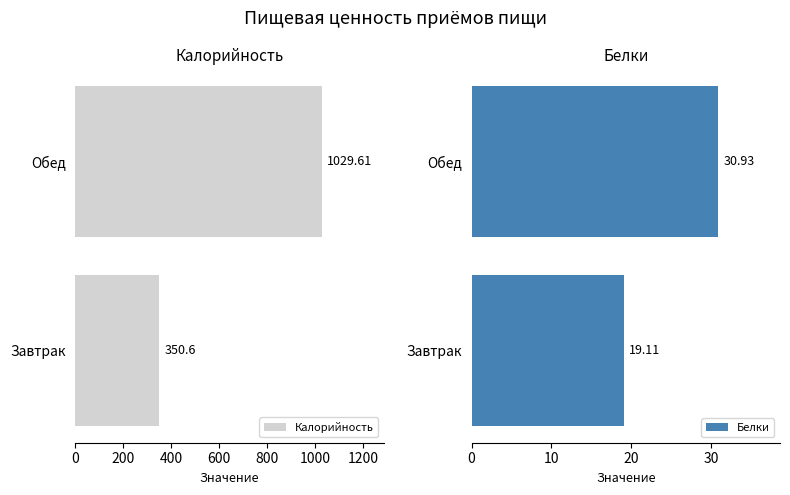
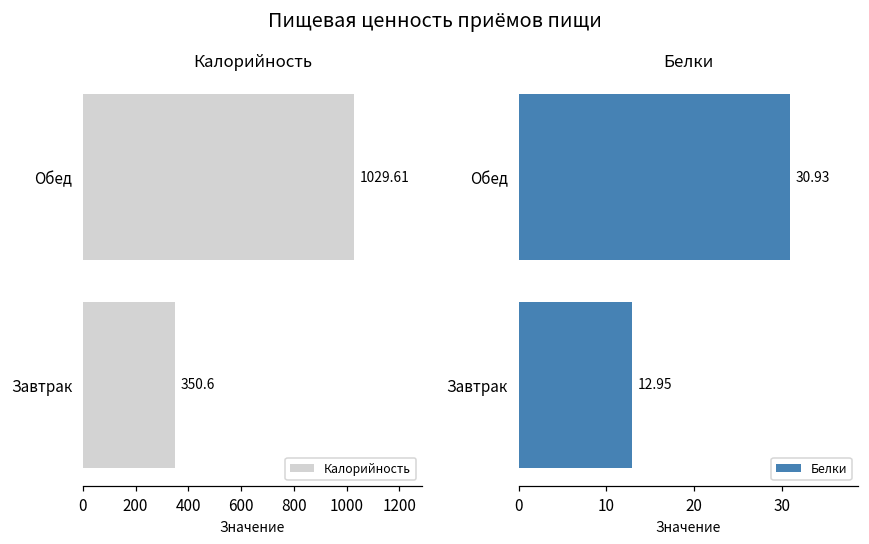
  {
    "Калорийность": {
      "Обед": 1029.61,
      "Завтрак": 350.6
    },
    "Белки": {
      "Обед": 30.93,
-     "Завтрак": 19.11
+     "Завтрак": 12.95
    }
  }
